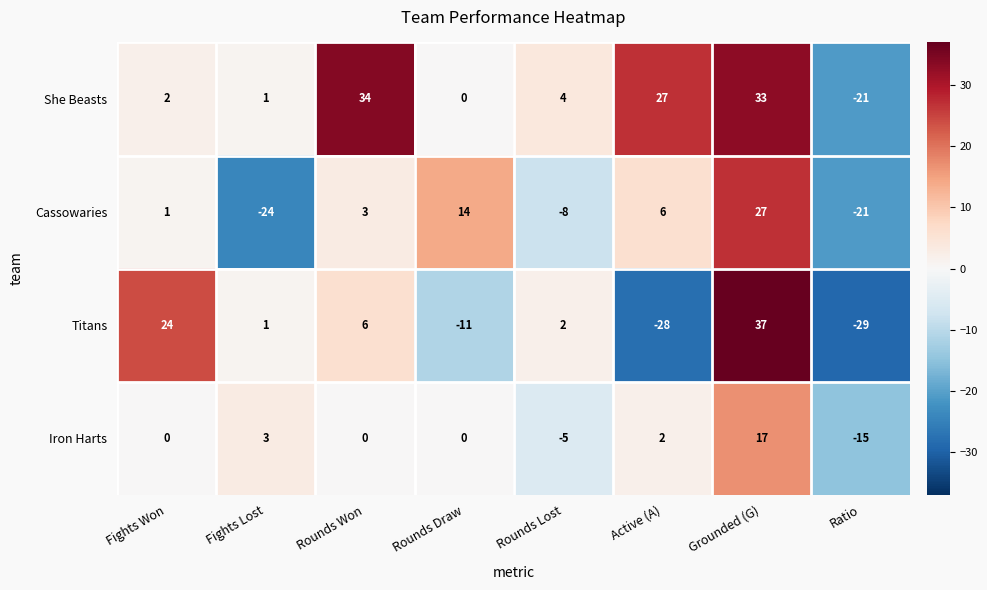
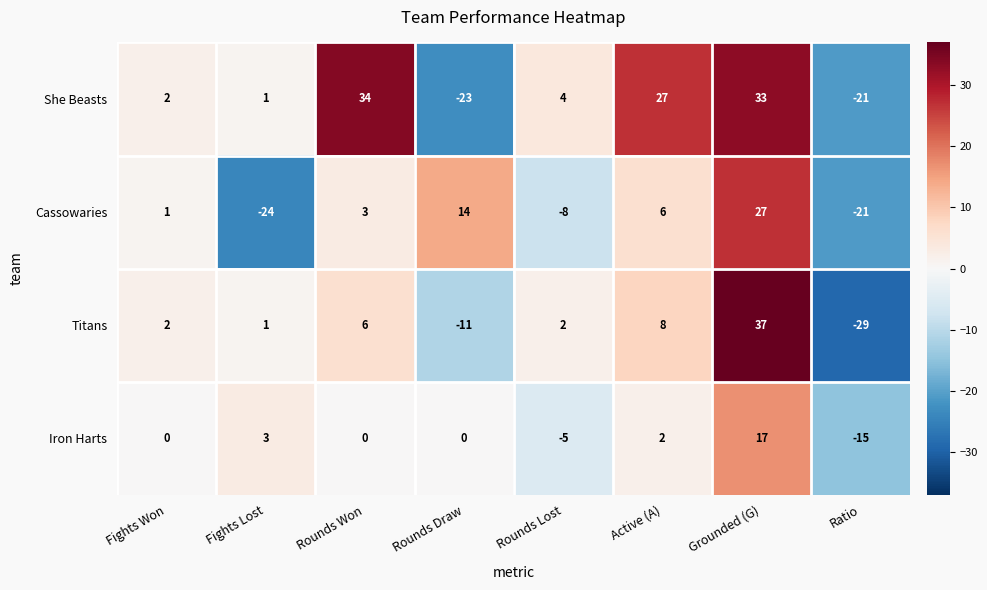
  {
    "She Beasts": {
      "Fights Won": 2,
      "Fights Lost": 1,
      "Rounds Won": 34,
-     "Rounds Draw": 0,
+     "Rounds Draw": -23,
      "Rounds Lost": 4,
      "Active (A)": 27,
      "Grounded (G)": 33,
      "Ratio": -21
    },
    "Cassowaries": {
      "Fights Won": 1,
      "Fights Lost": -24,
      "Rounds Won": 3,
      "Rounds Draw": 14,
      "Rounds Lost": -8,
      "Active (A)": 6,
      "Grounded (G)": 27,
      "Ratio": -21
    },
    "Titans": {
-     "Fights Won": 24,
+     "Fights Won": 2,
      "Fights Lost": 1,
      "Rounds Won": 6,
      "Rounds Draw": -11,
      "Rounds Lost": 2,
-     "Active (A)": -28,
+     "Active (A)": 8,
      "Grounded (G)": 37,
      "Ratio": -29
    },
    "Iron Harts": {
      "Fights Won": 0,
      "Fights Lost": 3,
      "Rounds Won": 0,
      "Rounds Draw": 0,
      "Rounds Lost": -5,
      "Active (A)": 2,
      "Grounded (G)": 17,
      "Ratio": -15
    }
  }
